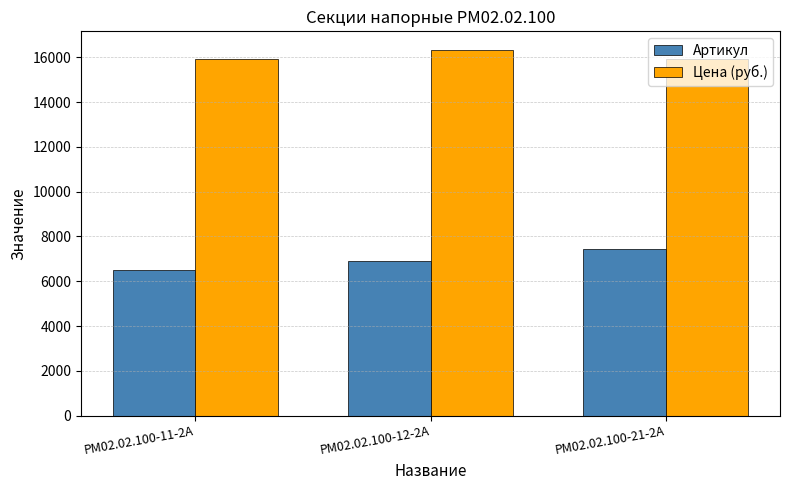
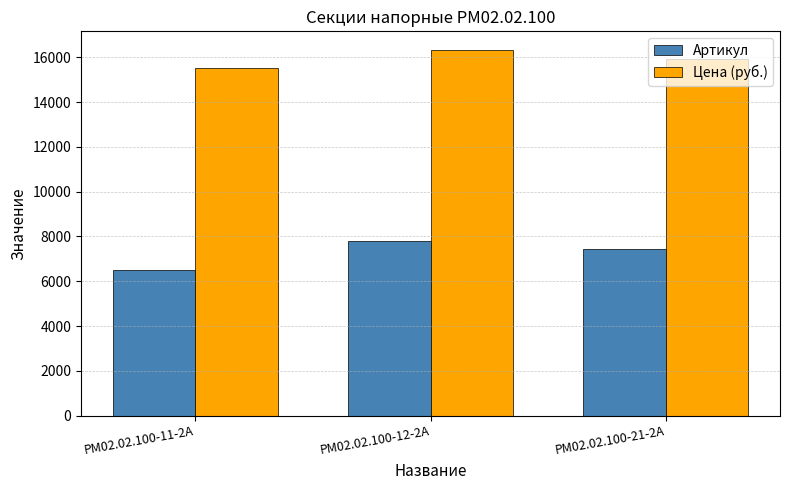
  {
    "Артикул": {
      "РМ02.02.100-11-2А": 6500,
-     "РМ02.02.100-12-2А": 6900,
+     "РМ02.02.100-12-2А": 7800,
      "РМ02.02.100-21-2А": 7400
    },
    "Цена (руб.)": {
-     "РМ02.02.100-11-2А": 15900,
+     "РМ02.02.100-11-2А": 15500,
      "РМ02.02.100-12-2А": 16300
    }
  }
